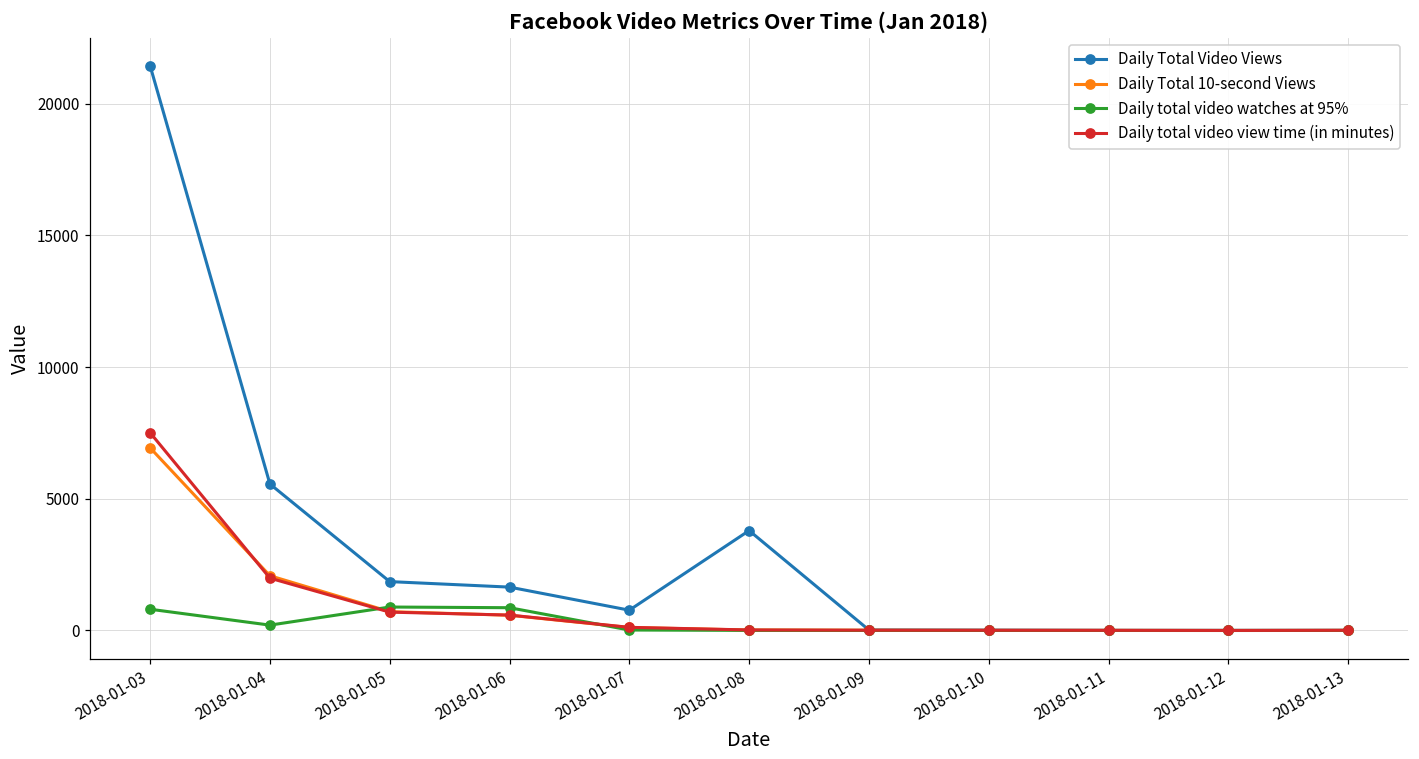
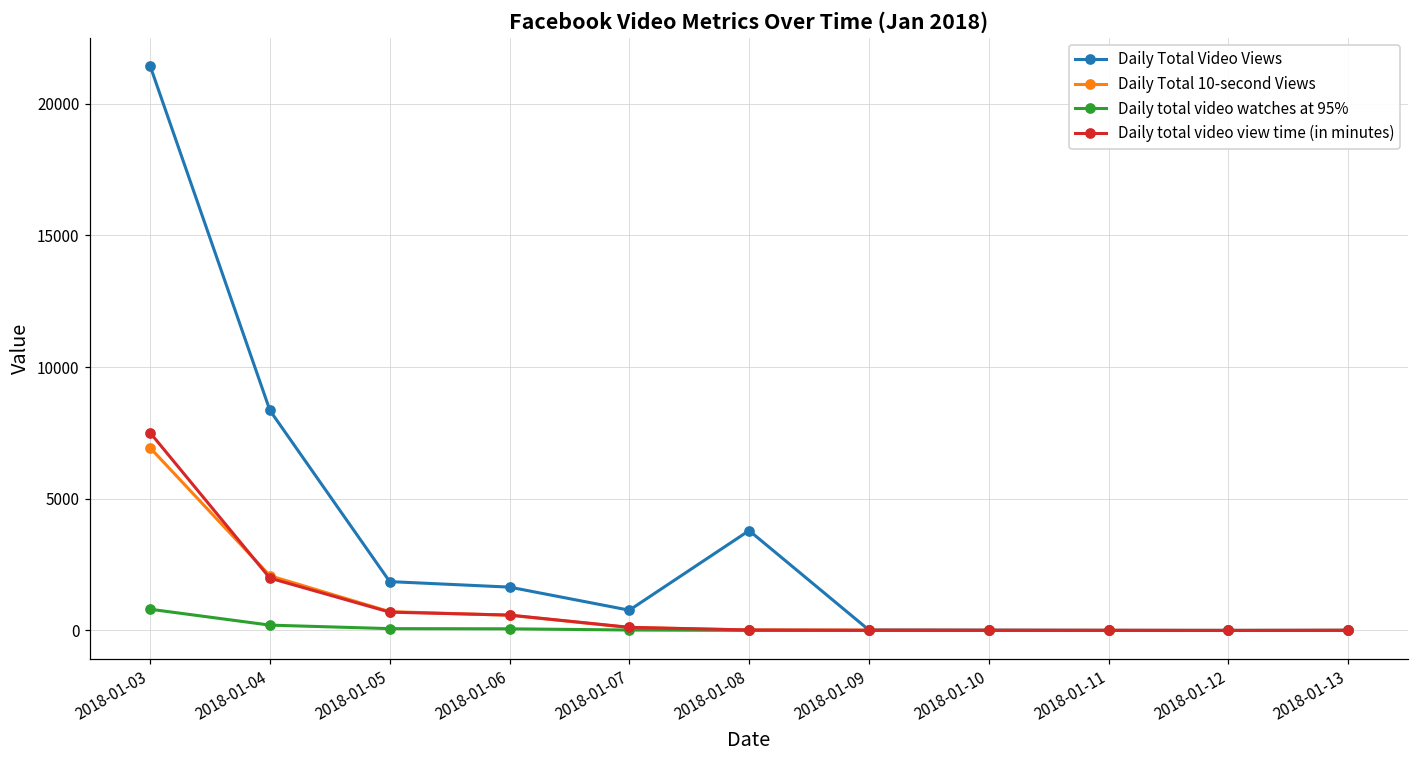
  {
    "Daily Total Video Views": {
      "2018-01-03": 21400,
-     "2018-01-04": 5600,
+     "2018-01-04": 8400,
      "2018-01-05": 1900,
      "2018-01-06": 1600,
      "2018-01-07": 800,
      "2018-01-08": 3800
    },
    "Daily Total 10-second Views": {
      "2018-01-03": 6900
    },
    "Daily total video watches at 95%": {
      "2018-01-03": 800,
      "2018-01-04": 200,
-     "2018-01-05": 900,
-     "2018-01-06": 900
+     "2018-01-05": 100,
+     "2018-01-06": 100
    },
    "Daily total video view time (in minutes)": {
      "2018-01-03": 7500
    }
  }
